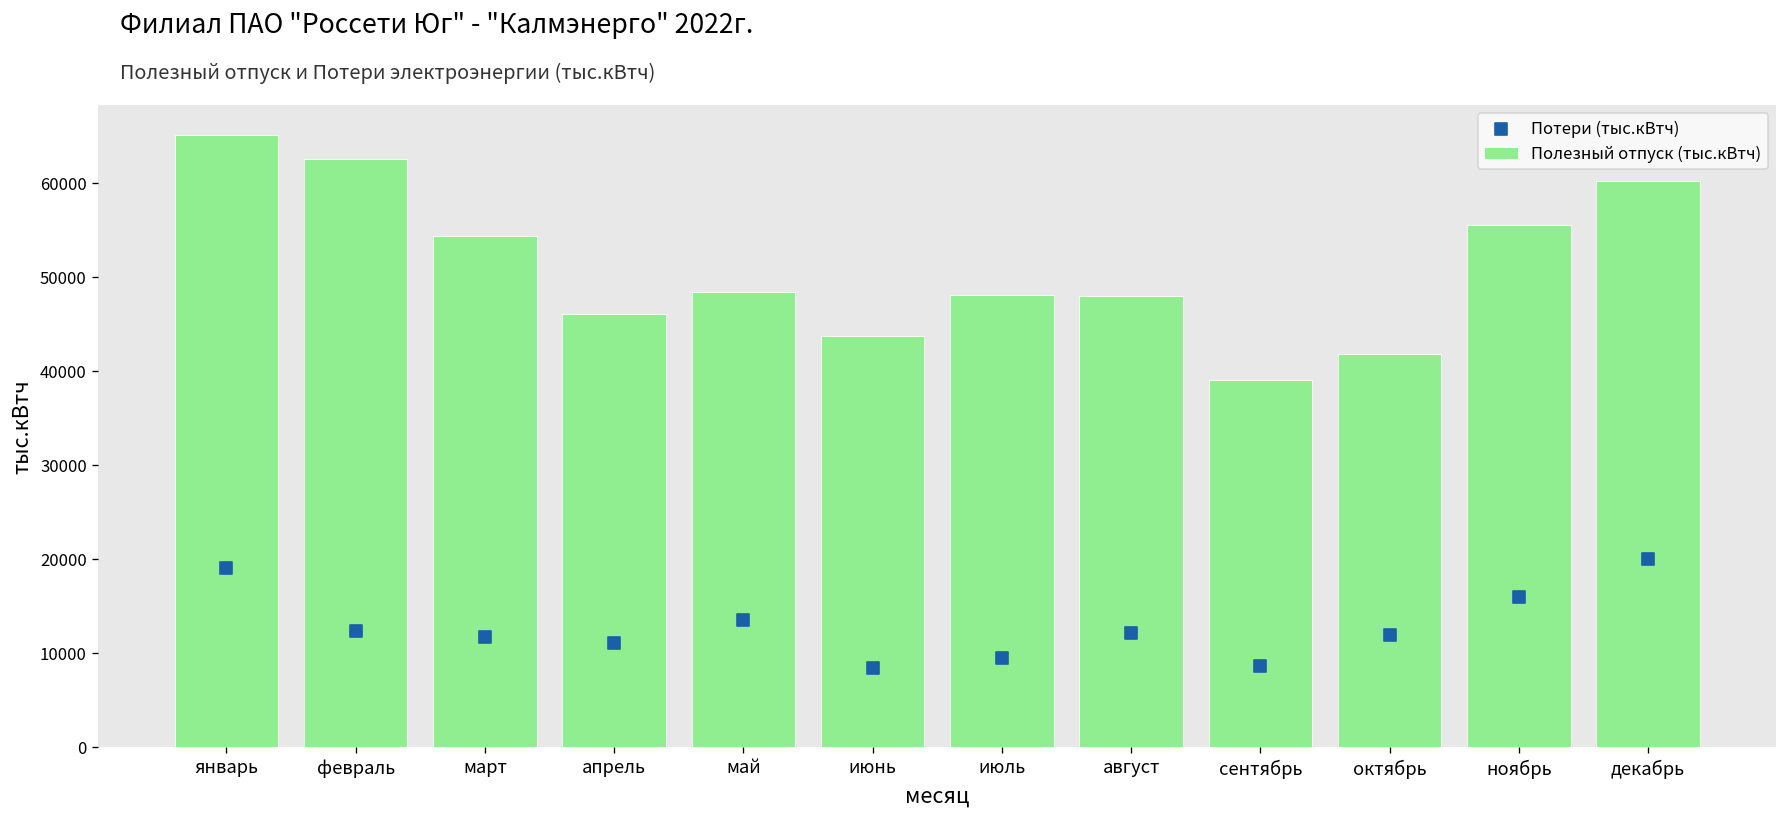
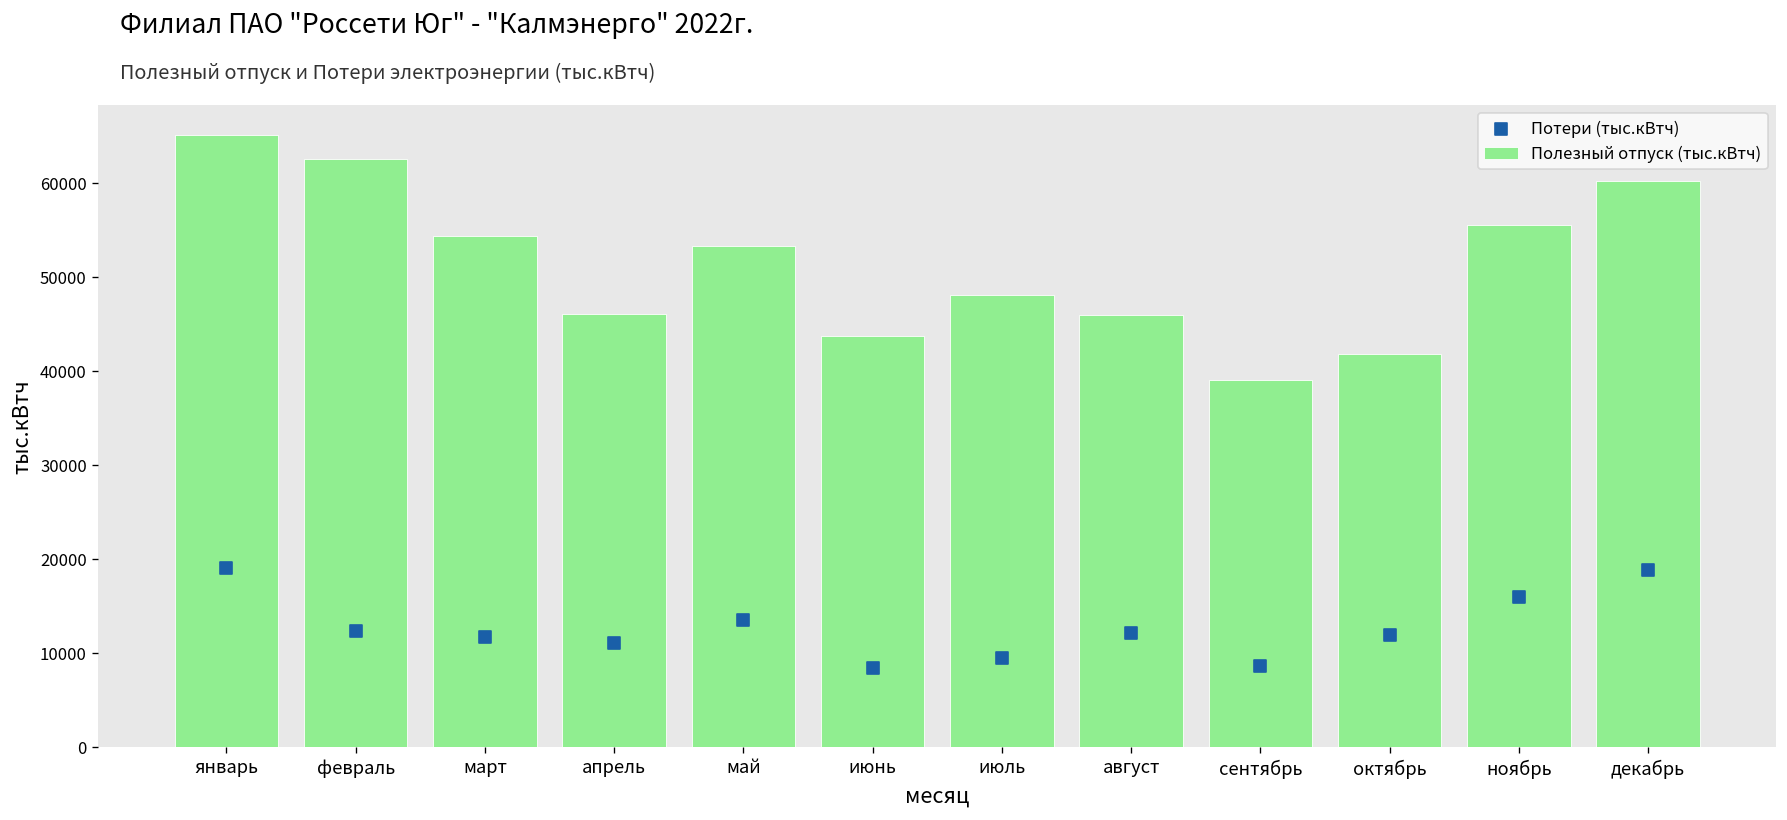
  {
    "Полезный отпуск (тыс.кВтч)": {
      "январь": 65000,
      "февраль": 62000,
      "март": 54000,
      "апрель": 46000,
-     "май": 48000,
+     "май": 53000,
      "июнь": 44000,
      "июль": 48000,
-     "август": 48000,
+     "август": 46000,
      "сентябрь": 39000,
      "октябрь": 42000,
      "ноябрь": 55000,
      "декабрь": 60000
    },
    "Потери (тыс.кВтч)": {
-     "декабрь": 20000
+     "декабрь": 19000
    }
  }
